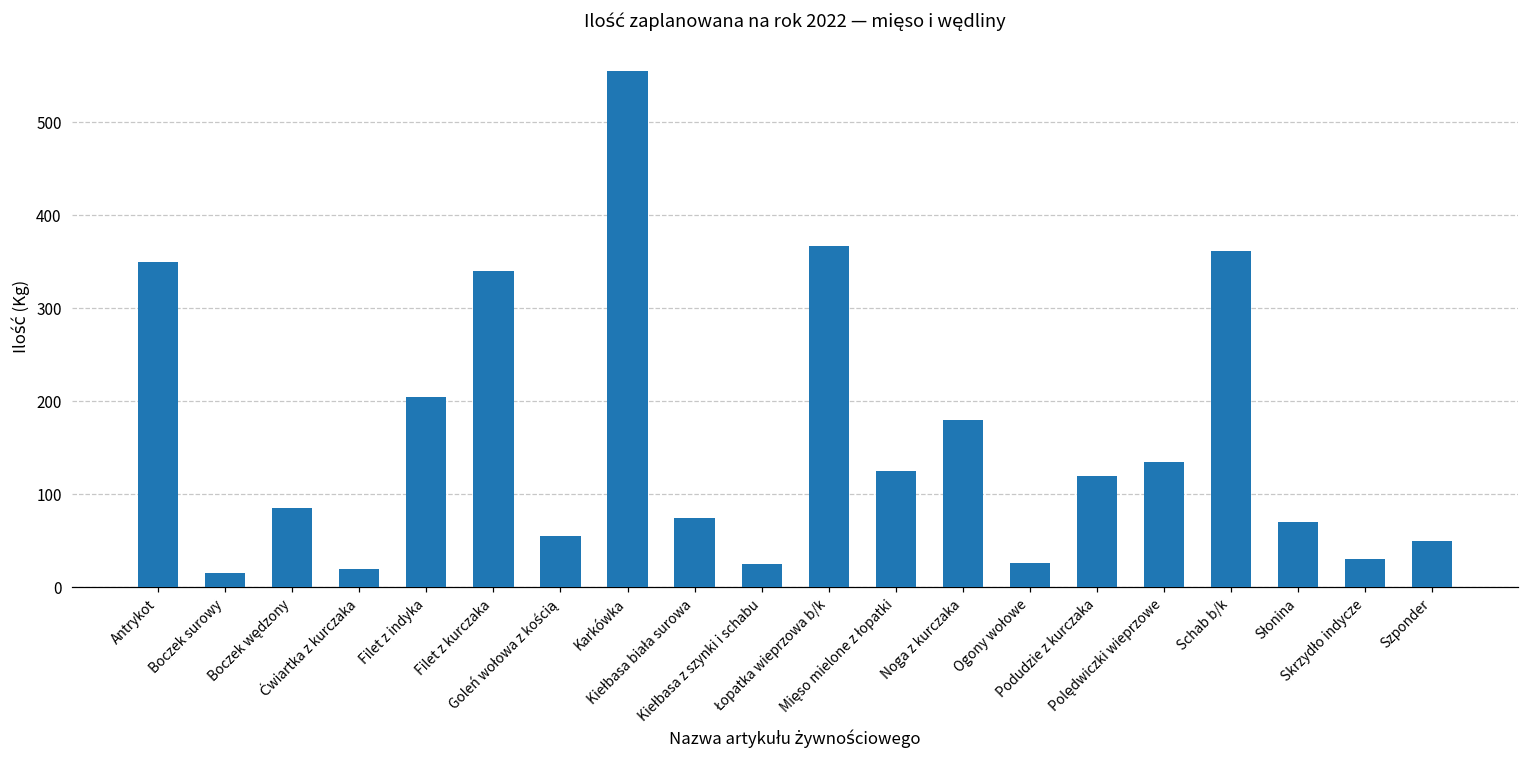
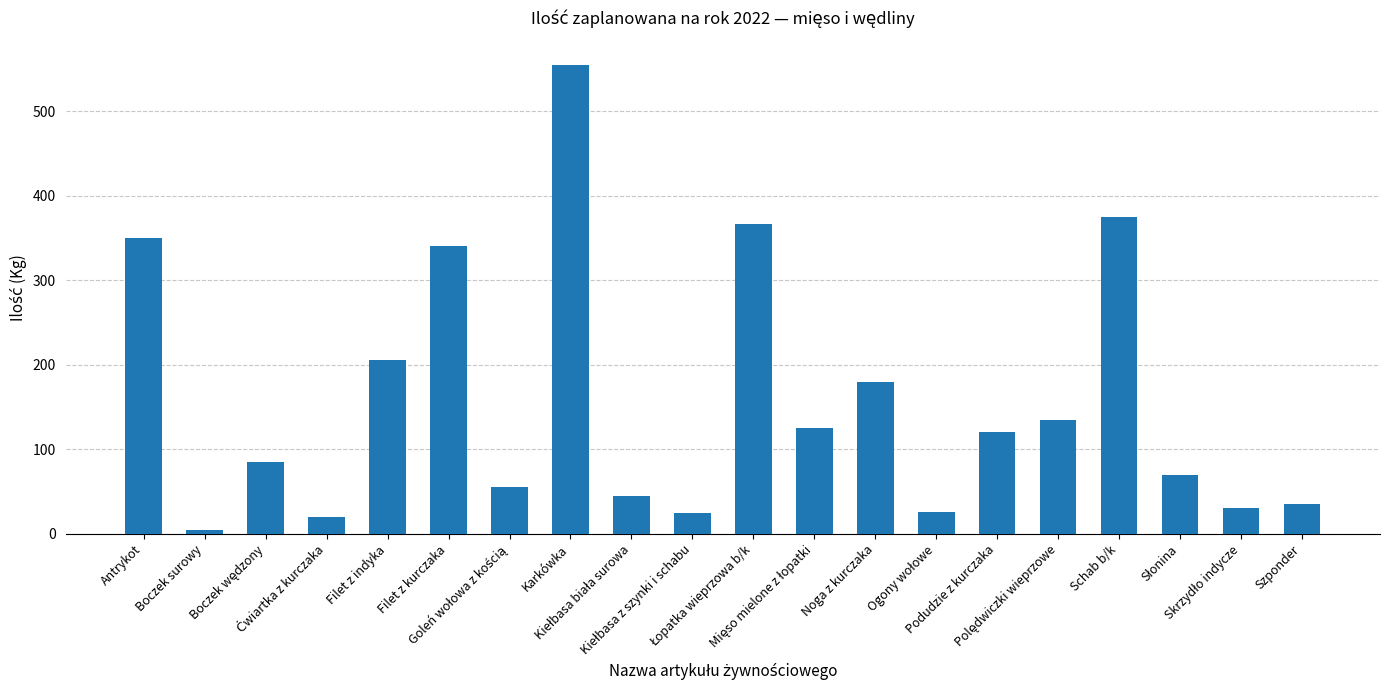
  {
    "Antrykot": 350,
-   "Boczek surowy": 20,
+   "Boczek surowy": 10,
    "Boczek wędzony": 90,
    "Ćwiartka z kurczaka": 20,
    "Filet z indyka": 210,
    "Filet z kurczaka": 340,
    "Goleń wołowa z kością": 60,
    "Karkówka": 560,
-   "Kiełbasa biała surowa": 70,
+   "Kiełbasa biała surowa": 50,
    "Kiełbasa z szynki i schabu": 30,
    "Łopatka wieprzowa b/k": 370,
    "Mięso mielone z łopatki": 130,
    "Noga z kurczaka": 180,
    "Ogony wołowe": 30,
    "Podudzie z kurczaka": 120,
    "Polędwiczki wieprzowe": 140,
-   "Schab b/k": 360,
+   "Schab b/k": 380,
    "Słonina": 70,
    "Skrzydło indycze": 30,
-   "Szponder": 50
+   "Szponder": 40
  }
